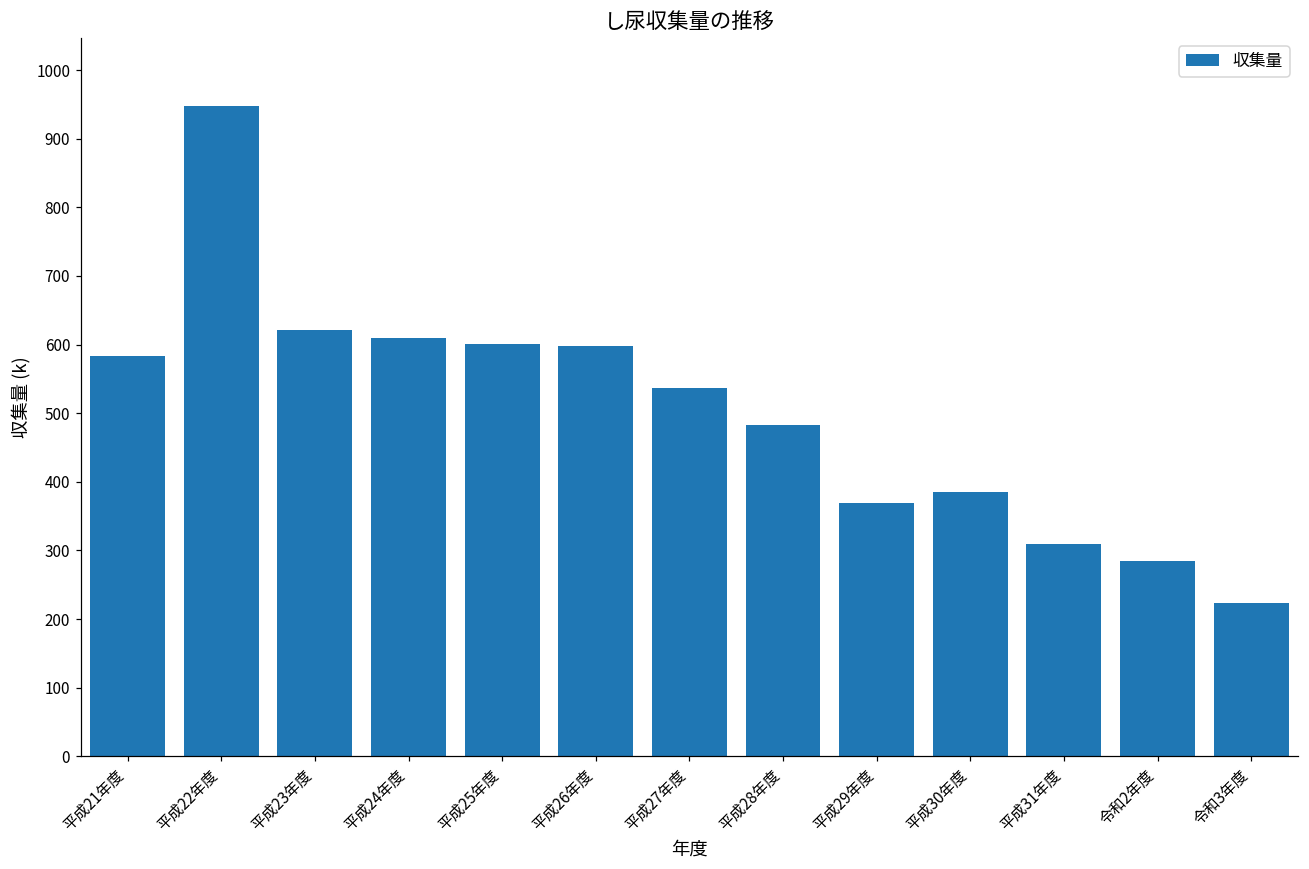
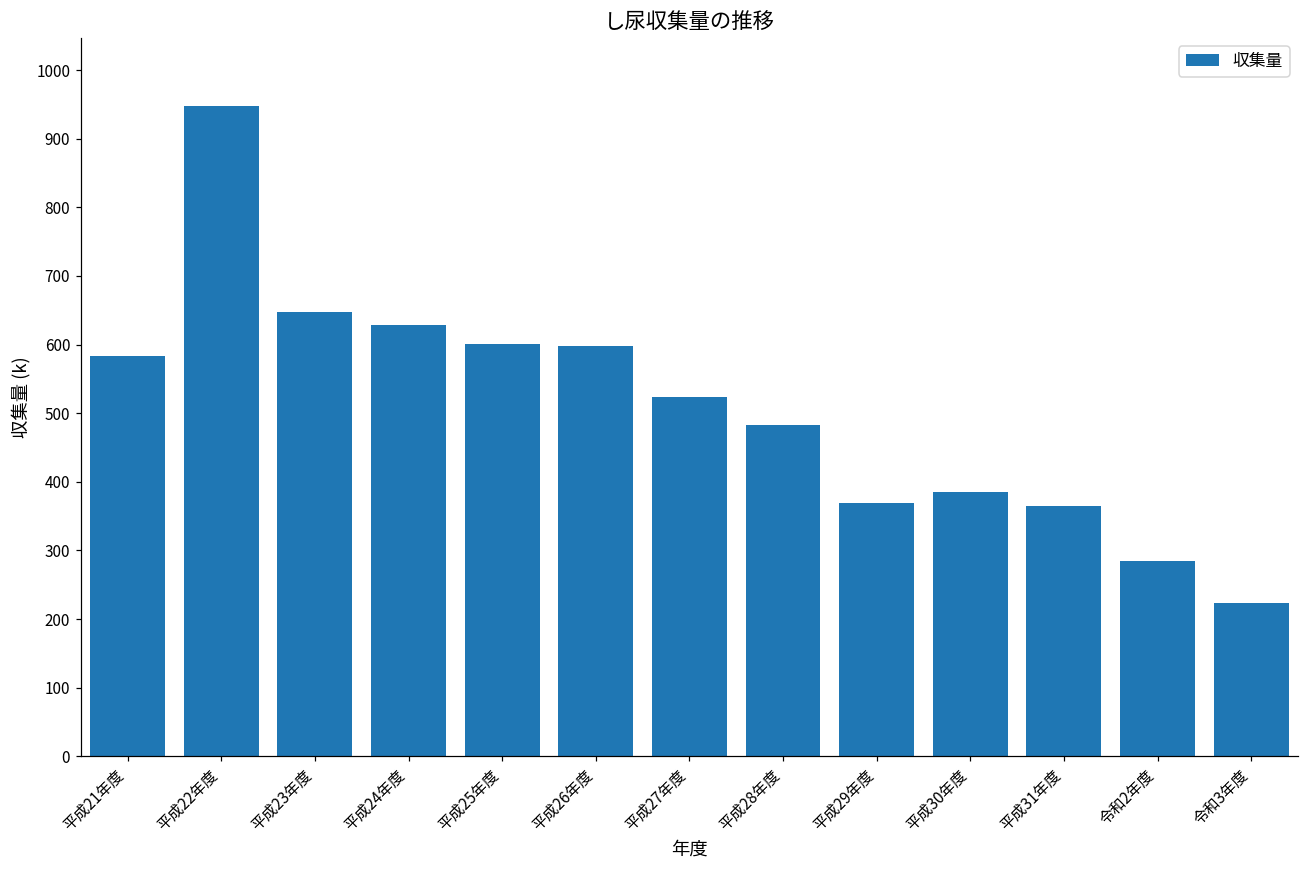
  {
    "平成21年度": 580,
    "平成22年度": 950,
-   "平成23年度": 620,
-   "平成24年度": 610,
+   "平成23年度": 650,
+   "平成24年度": 630,
    "平成25年度": 600,
    "平成26年度": 600,
-   "平成27年度": 540,
+   "平成27年度": 520,
    "平成28年度": 480,
    "平成29年度": 370,
    "平成30年度": 390,
-   "平成31年度": 310,
+   "平成31年度": 370,
    "令和2年度": 290,
    "令和3年度": 220
  }
